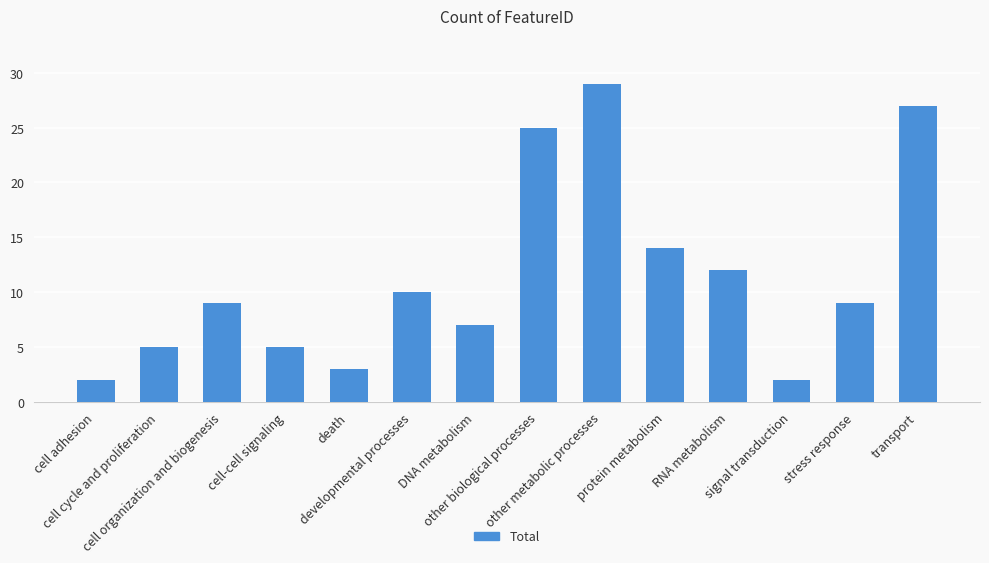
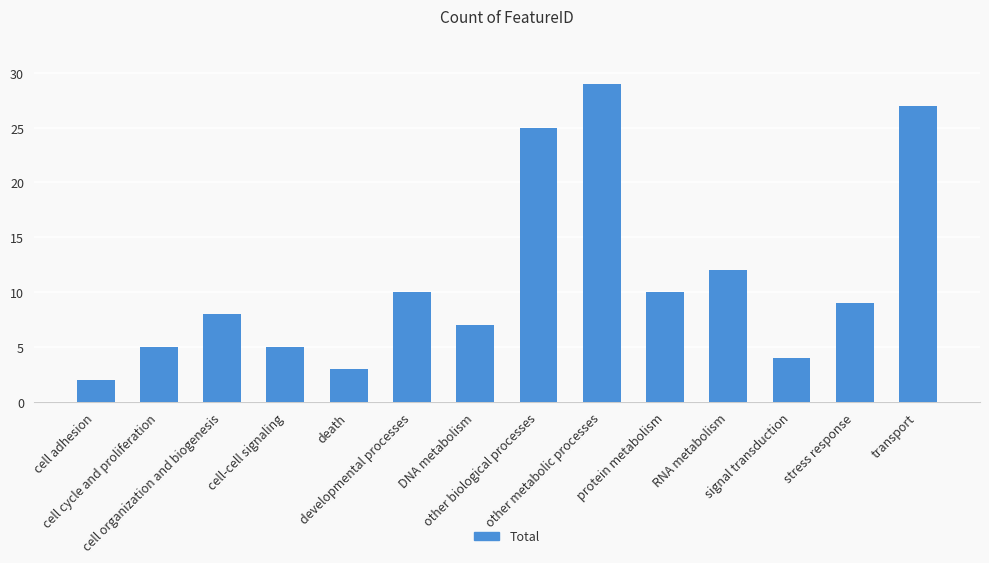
  {
    "cell adhesion": 2,
    "cell cycle and proliferation": 5,
-   "cell organization and biogenesis": 9,
+   "cell organization and biogenesis": 8,
    "cell-cell signaling": 5,
    "death": 3,
    "developmental processes": 10,
    "DNA metabolism": 7,
    "other biological processes": 25,
    "other metabolic processes": 29,
-   "protein metabolism": 14,
+   "protein metabolism": 10,
    "RNA metabolism": 12,
-   "signal transduction": 2,
+   "signal transduction": 4,
    "stress response": 9,
    "transport": 27
  }
